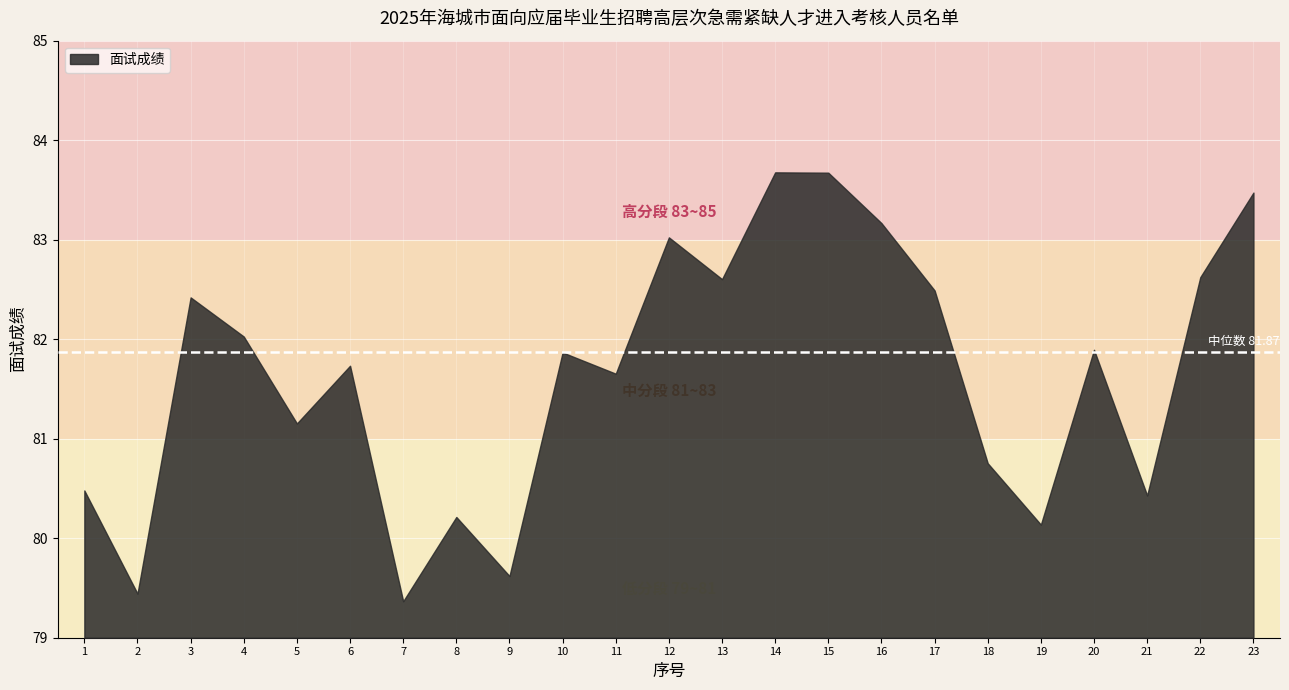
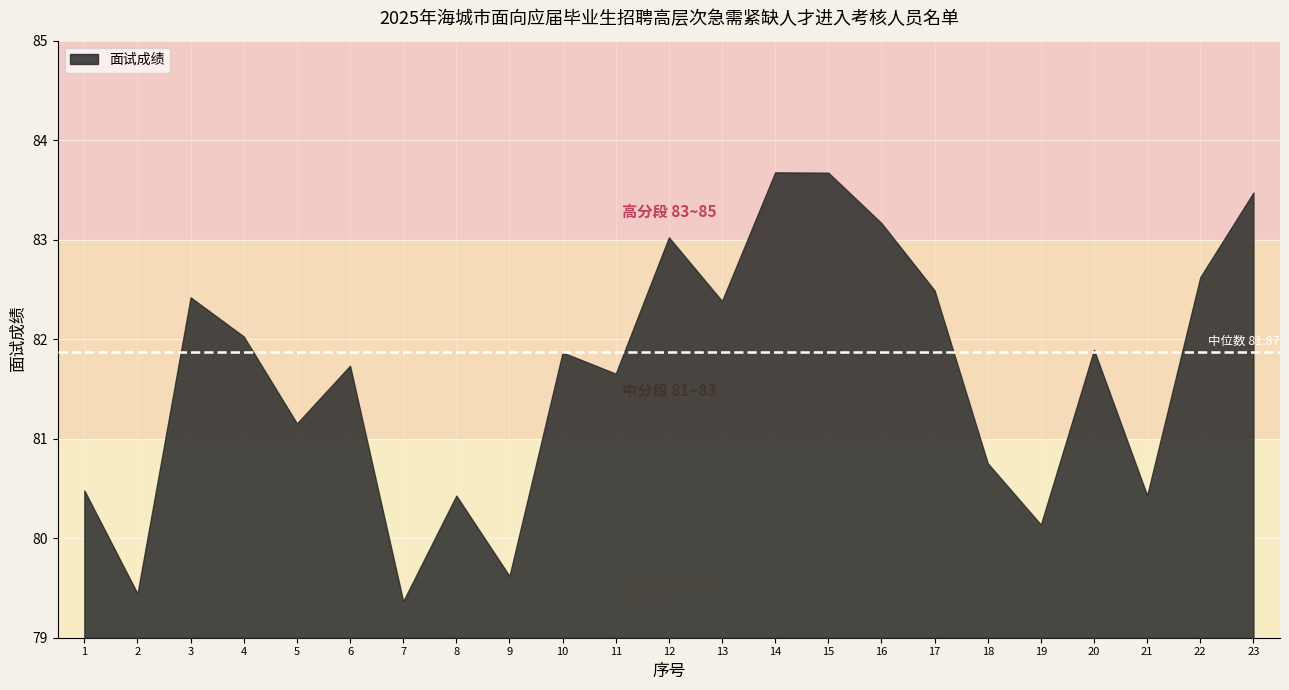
  {
    "1": 80.5,
    "2": 79.4,
    "3": 82.4,
    "4": 82.0,
    "5": 81.2,
    "6": 81.7,
    "7": 79.4,
-   "8": 80.2,
+   "8": 80.4,
    "9": 79.6,
    "10": 81.9,
    "11": 81.7,
-   "13": 82.6,
+   "13": 82.4,
    "14": 83.7,
    "15": 83.7,
    "16": 83.2,
    "17": 82.5,
    "18": 80.8,
    "19": 80.1,
    "20": 81.9,
    "21": 80.4,
    "22": 82.6,
    "23": 83.5
  }
